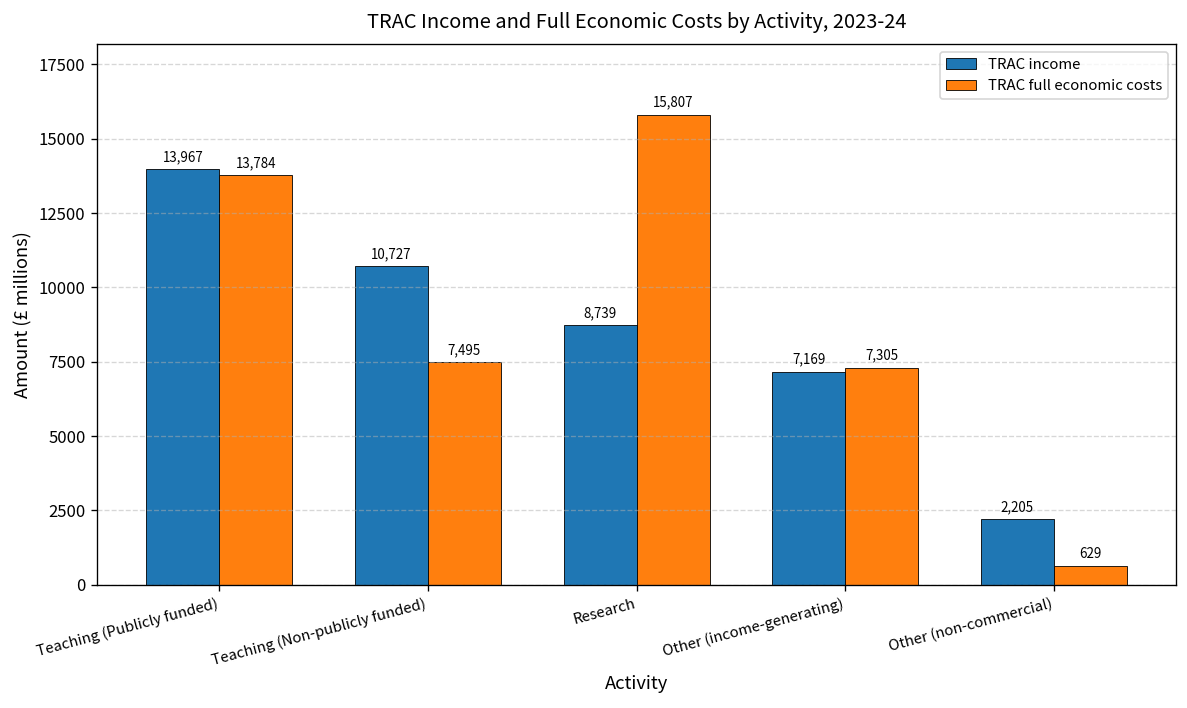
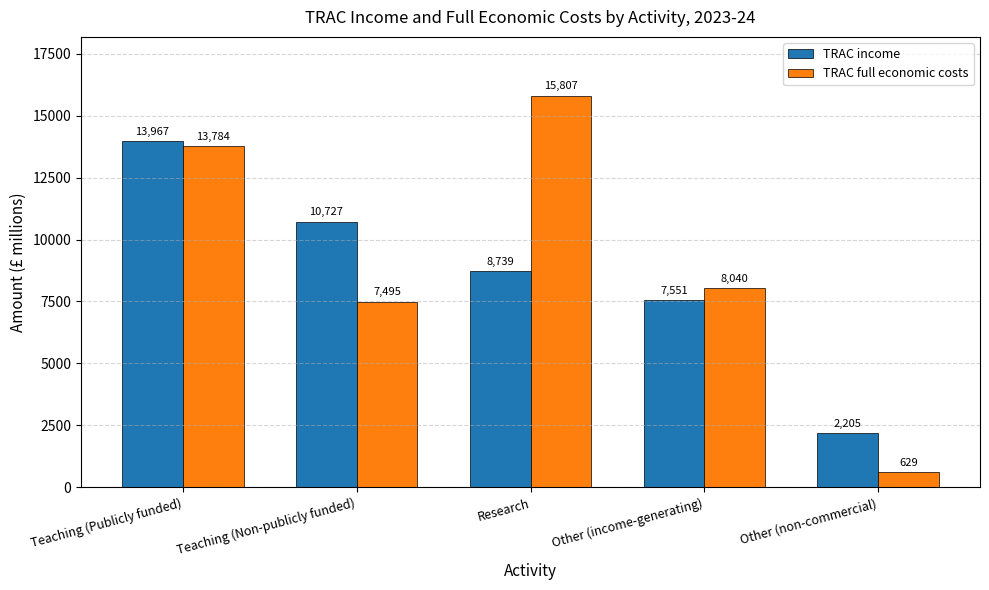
  {
    "TRAC income": {
      "Teaching (Publicly funded)": "13,967",
      "Teaching (Non-publicly funded)": "10,727",
      "Research": "8,739",
-     "Other (income-generating)": "7,169",
+     "Other (income-generating)": "7,551",
      "Other (non-commercial)": "2,205"
    },
    "TRAC full economic costs": {
      "Teaching (Publicly funded)": "13,784",
      "Teaching (Non-publicly funded)": "7,495",
      "Research": "15,807",
-     "Other (income-generating)": "7,305",
+     "Other (income-generating)": "8,040",
      "Other (non-commercial)": "629"
    }
  }
